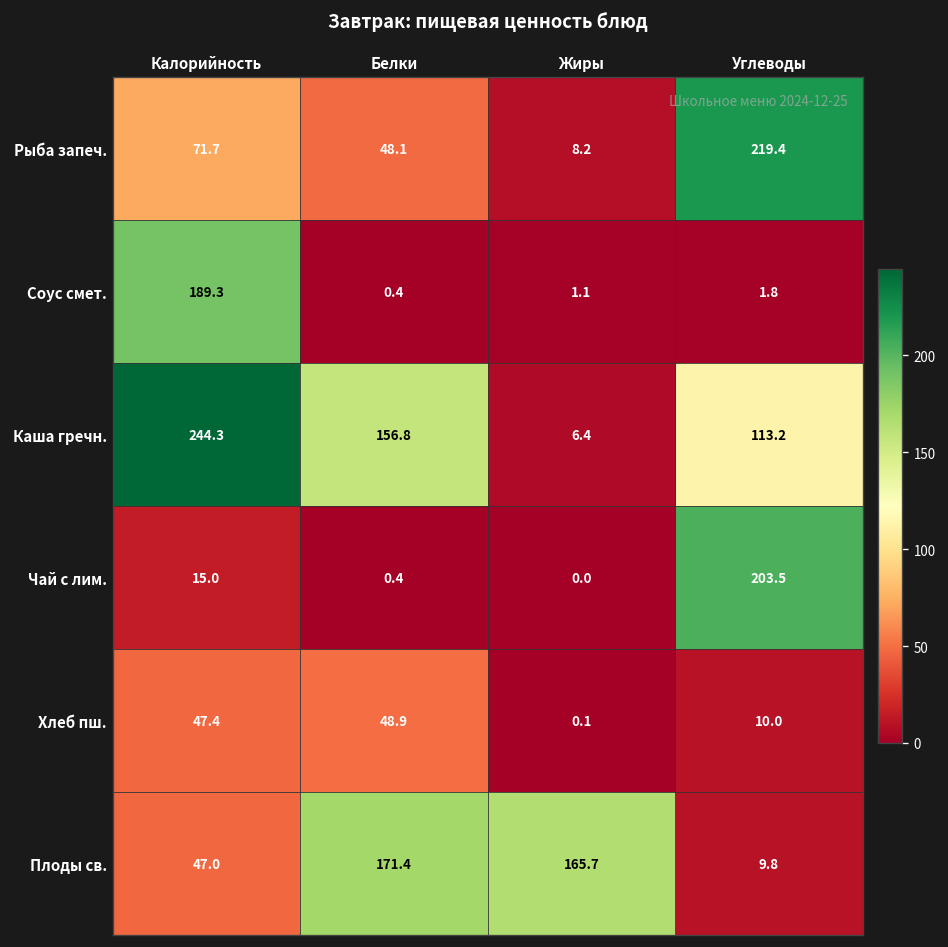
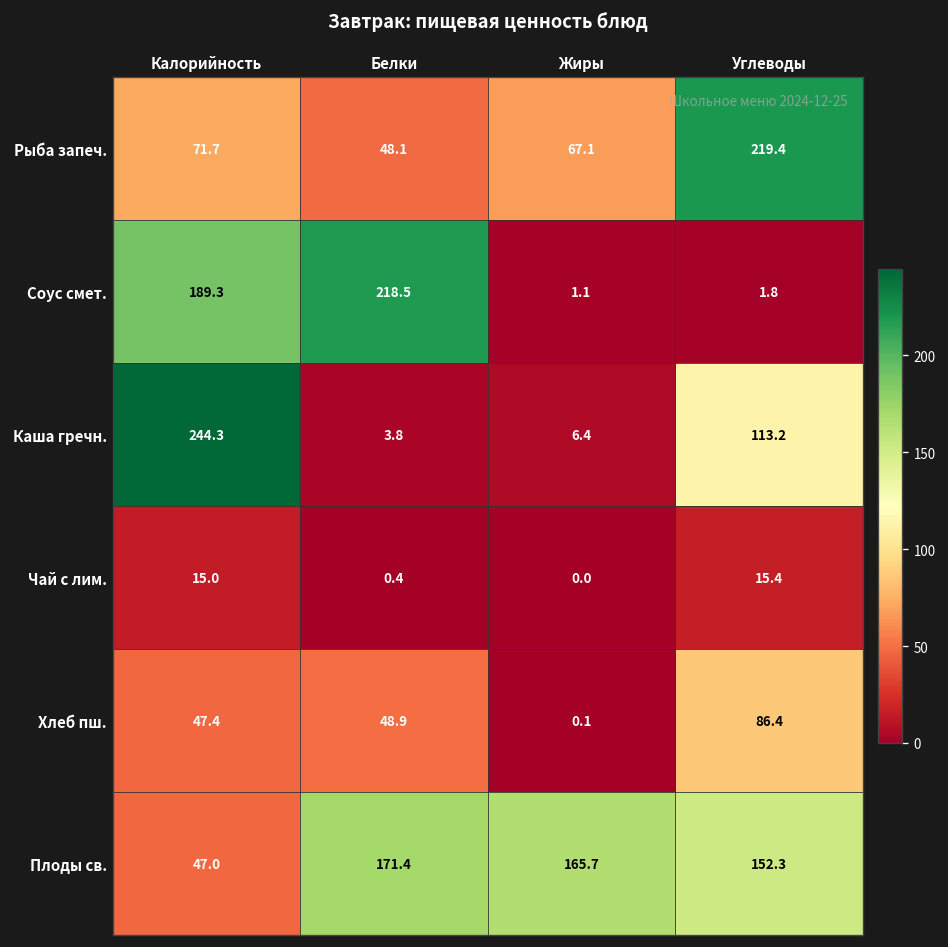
  {
    "Рыба запеч.": {
      "Калорийность": 71.7,
      "Белки": 48.1,
-     "Жиры": 8.2
+     "Жиры": 67.1
    },
    "Соус смет.": {
      "Калорийность": 189.3,
-     "Белки": 0.4,
+     "Белки": 218.5,
      "Жиры": 1.1,
      "Углеводы": 1.8
    },
    "Каша гречн.": {
      "Калорийность": 244.3,
-     "Белки": 156.8,
+     "Белки": 3.8,
      "Жиры": 6.4,
      "Углеводы": 113.2
    },
    "Чай с лим.": {
      "Калорийность": 15.0,
      "Белки": 0.4,
      "Жиры": 0.0,
-     "Углеводы": 203.5
+     "Углеводы": 15.4
    },
    "Хлеб пш.": {
      "Калорийность": 47.4,
      "Белки": 48.9,
      "Жиры": 0.1,
-     "Углеводы": 10.0
+     "Углеводы": 86.4
    },
    "Плоды св.": {
      "Калорийность": 47.0,
      "Белки": 171.4,
      "Жиры": 165.7,
-     "Углеводы": 9.8
+     "Углеводы": 152.3
    }
  }
